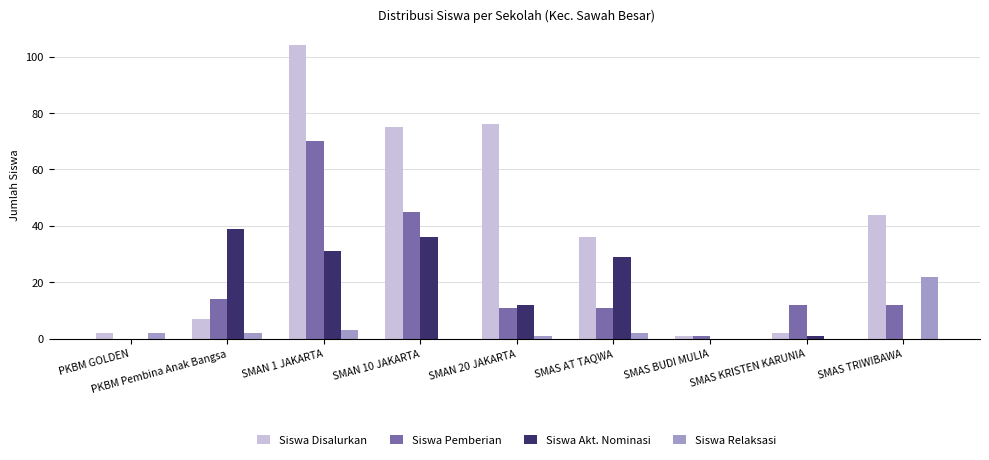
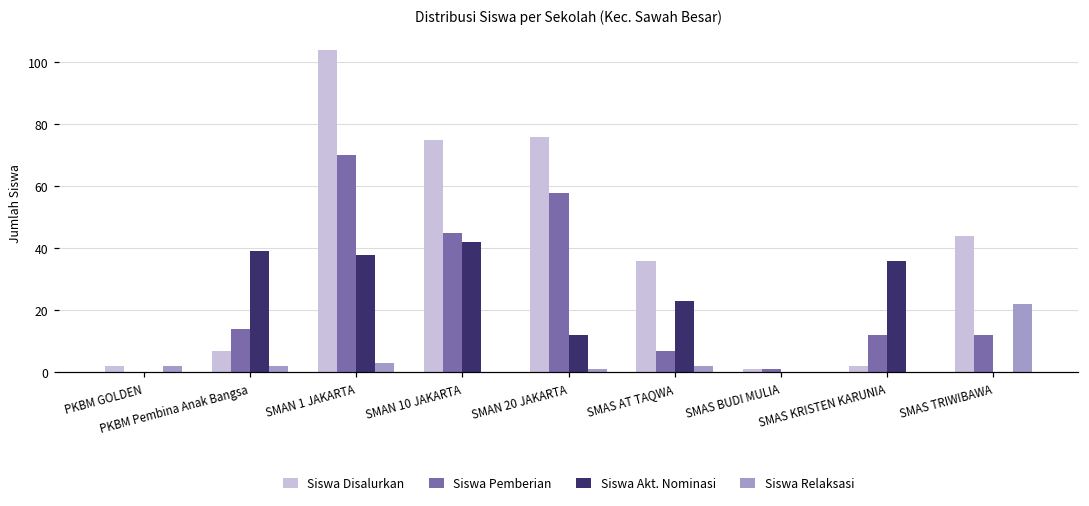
  {
    "Siswa Pemberian": {
      "PKBM GOLDEN": 0,
      "PKBM Pembina Anak Bangsa": 14,
      "SMAN 1 JAKARTA": 70,
      "SMAN 10 JAKARTA": 45,
-     "SMAN 20 JAKARTA": 11,
-     "SMAS AT TAQWA": 11,
+     "SMAN 20 JAKARTA": 58,
+     "SMAS AT TAQWA": 7,
      "SMAS BUDI MULIA": 1,
      "SMAS KRISTEN KARUNIA": 12,
      "SMAS TRIWIBAWA": 12
    },
    "Siswa Akt. Nominasi": {
      "PKBM GOLDEN": 0,
      "PKBM Pembina Anak Bangsa": 39,
-     "SMAN 1 JAKARTA": 31,
-     "SMAN 10 JAKARTA": 36,
+     "SMAN 1 JAKARTA": 38,
+     "SMAN 10 JAKARTA": 42,
      "SMAN 20 JAKARTA": 12,
-     "SMAS AT TAQWA": 29,
+     "SMAS AT TAQWA": 23,
      "SMAS BUDI MULIA": 0,
-     "SMAS KRISTEN KARUNIA": 1,
+     "SMAS KRISTEN KARUNIA": 36,
      "SMAS TRIWIBAWA": 0
    }
  }
